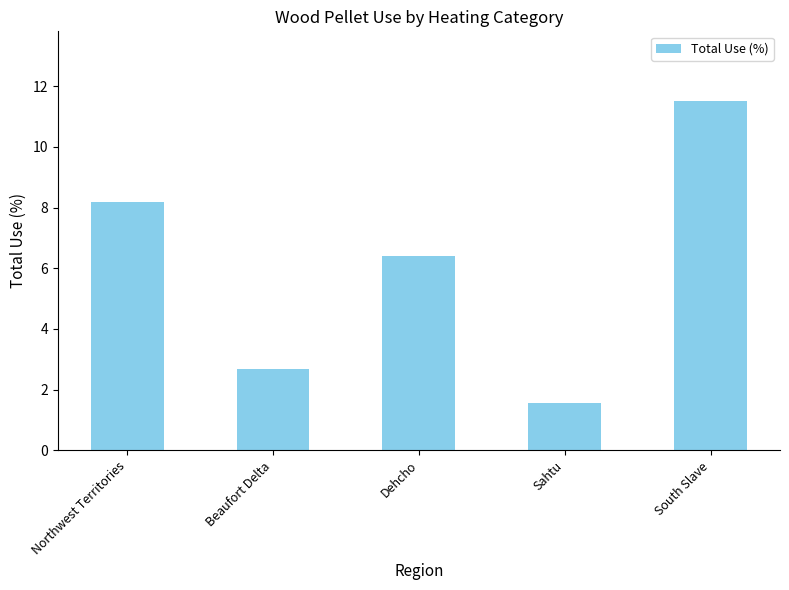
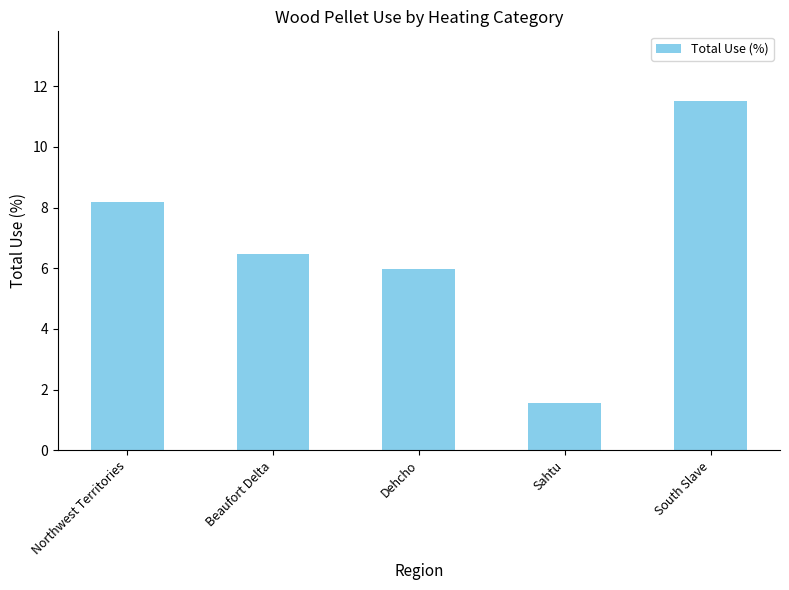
  {
    "Northwest Territories": 8.2,
-   "Beaufort Delta": 2.7,
-   "Dehcho": 6.4,
+   "Beaufort Delta": 6.5,
+   "Dehcho": 6.0,
    "Sahtu": 1.6,
    "South Slave": 11.5
  }
